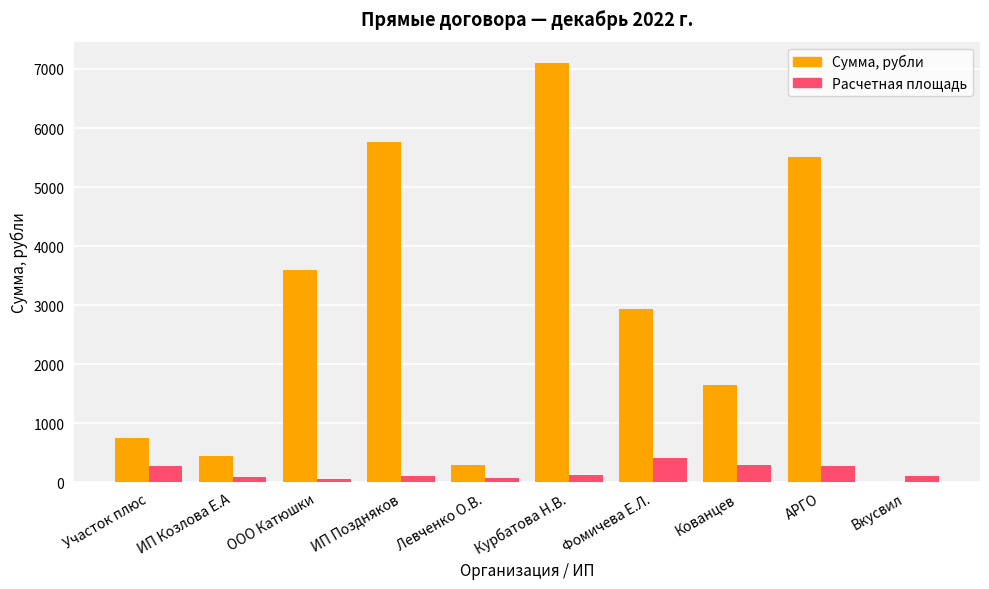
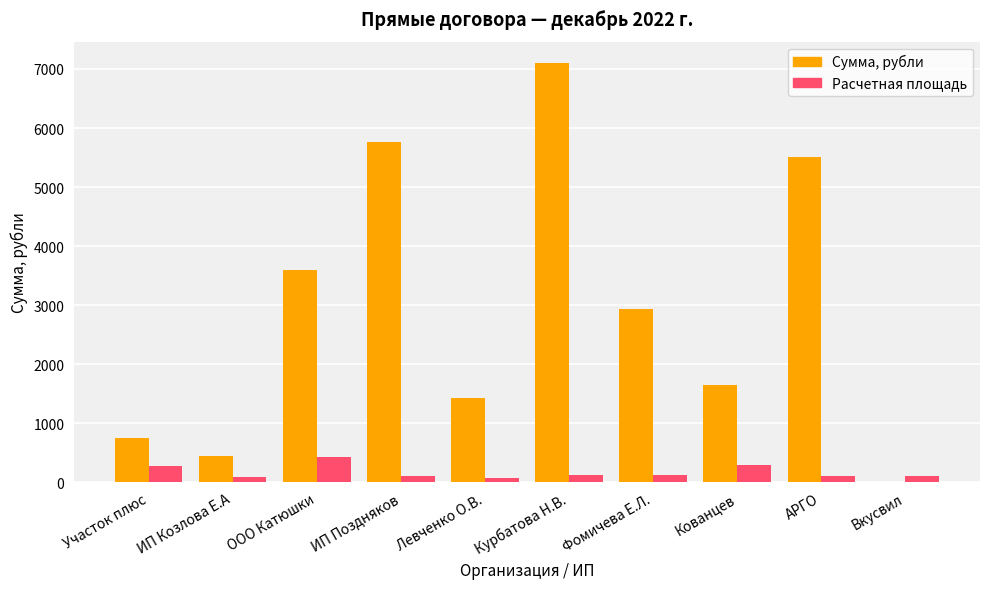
  {
    "Сумма, рубли": {
      "Участок плюс": 700,
      "ИП Козлова Е.А": 400,
      "ООО Катюшки": 3600,
      "ИП Поздняков": 5800,
-     "Левченко О.В.": 300,
+     "Левченко О.В.": 1400,
      "Курбатова Н.В.": 7100,
      "Фомичева Е.Л.": 2900,
      "Кованцев": 1600,
      "АРГО": 5500,
      "Вкусвил": 0
    },
    "Расчетная площадь": {
      "Участок плюс": 300,
      "ИП Козлова Е.А": 100,
-     "ООО Катюшки": 100,
+     "ООО Катюшки": 400,
      "ИП Поздняков": 100,
      "Левченко О.В.": 100,
      "Курбатова Н.В.": 100,
-     "Фомичева Е.Л.": 400,
+     "Фомичева Е.Л.": 100,
      "Кованцев": 300,
-     "АРГО": 300,
+     "АРГО": 100,
      "Вкусвил": 100
    }
  }
